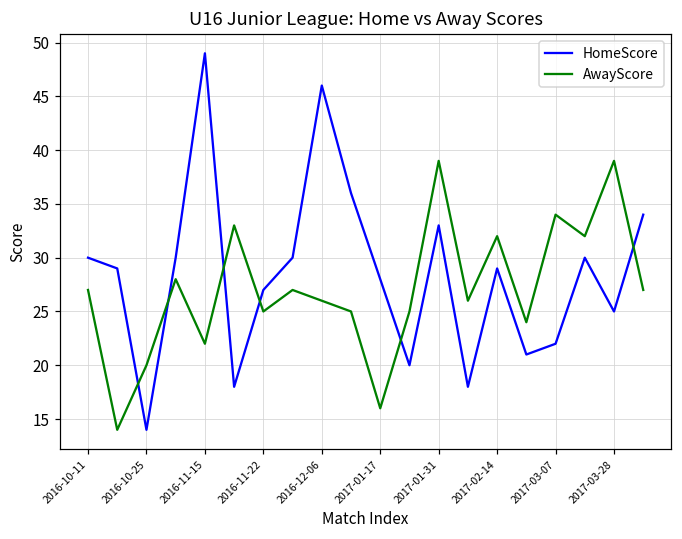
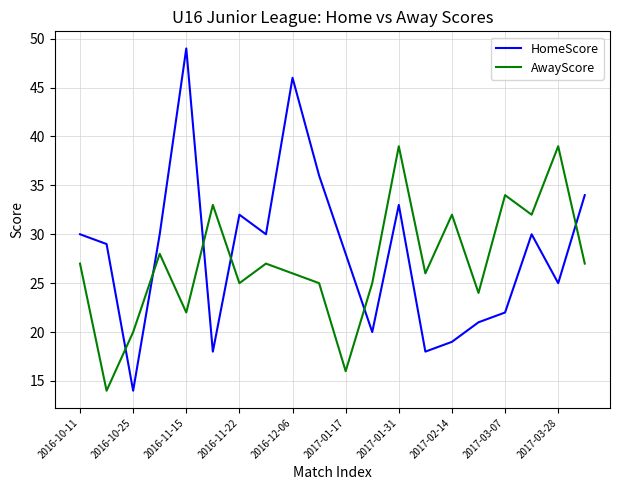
  {
    "HomeScore": {
      "2016-10-11": 30,
      "2016-10-25": 14,
-     "2016-11-22": 27,
+     "2016-11-22": 32,
      "2016-12-06": 46,
      "2017-01-17": 28,
      "2017-01-31": 33,
-     "2017-02-14": 29
+     "2017-02-14": 19
    },
    "AwayScore": {
      "2016-10-11": 27,
      "2016-10-25": 20,
      "2016-11-22": 25,
      "2016-12-06": 26,
      "2017-01-17": 16,
      "2017-01-31": 39,
      "2017-02-14": 32
    }
  }
